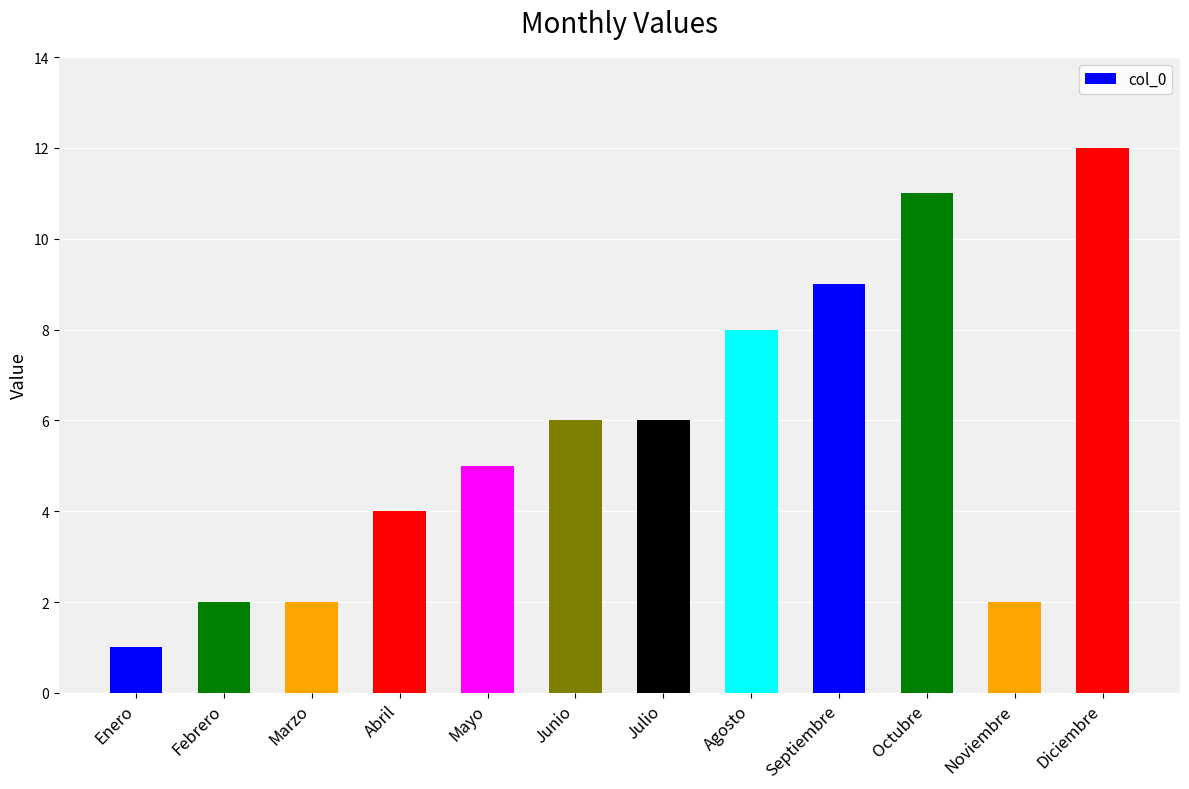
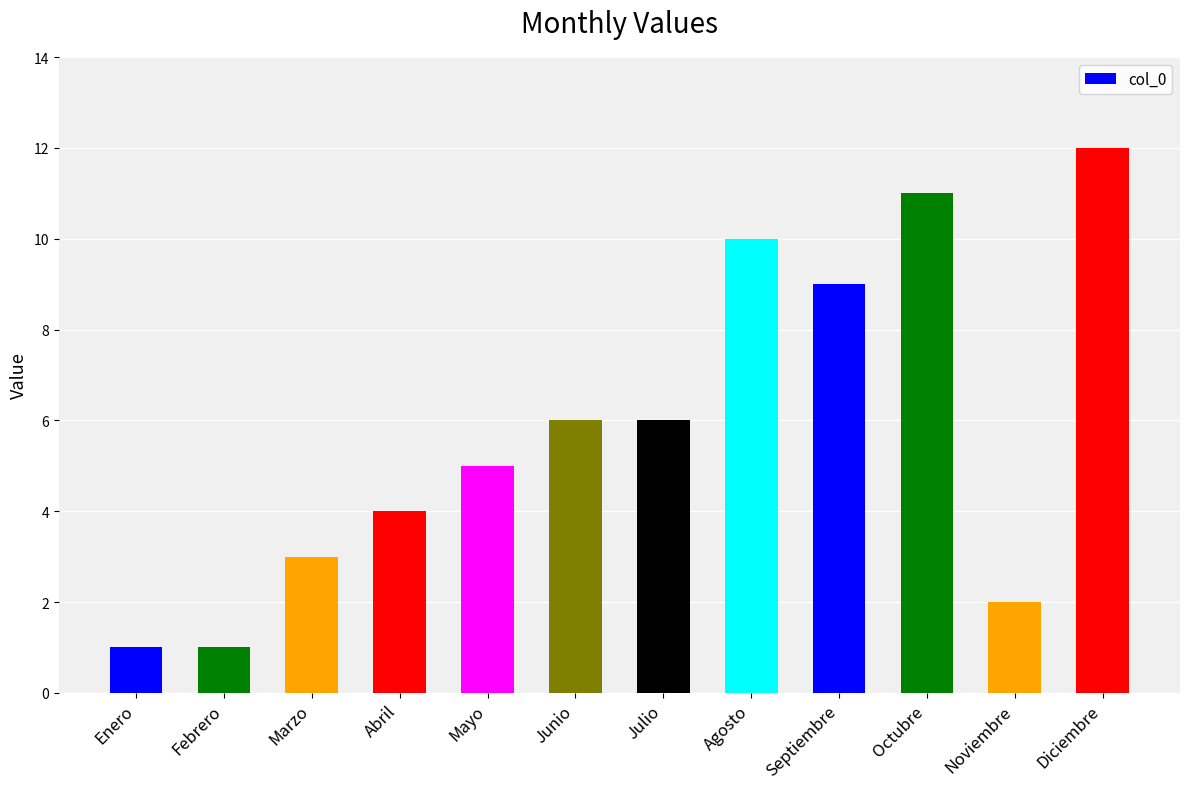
  {
    "Enero": 1,
-   "Febrero": 2,
-   "Marzo": 2,
+   "Febrero": 1,
+   "Marzo": 3,
    "Abril": 4,
    "Mayo": 5,
    "Junio": 6,
    "Julio": 6,
-   "Agosto": 8,
+   "Agosto": 10,
    "Septiembre": 9,
    "Octubre": 11,
    "Noviembre": 2,
    "Diciembre": 12
  }
